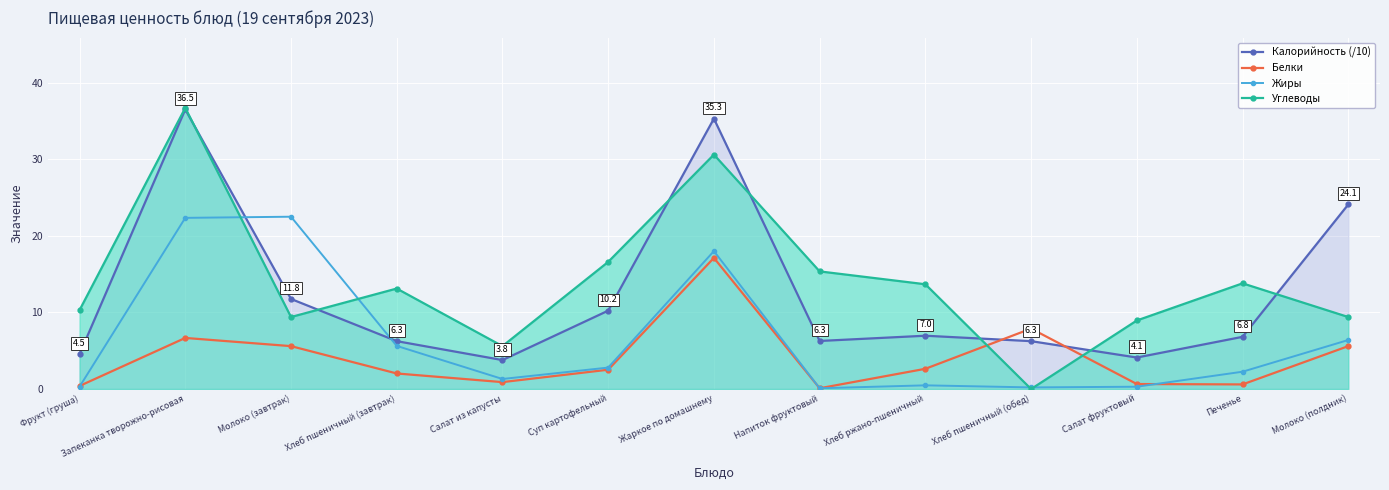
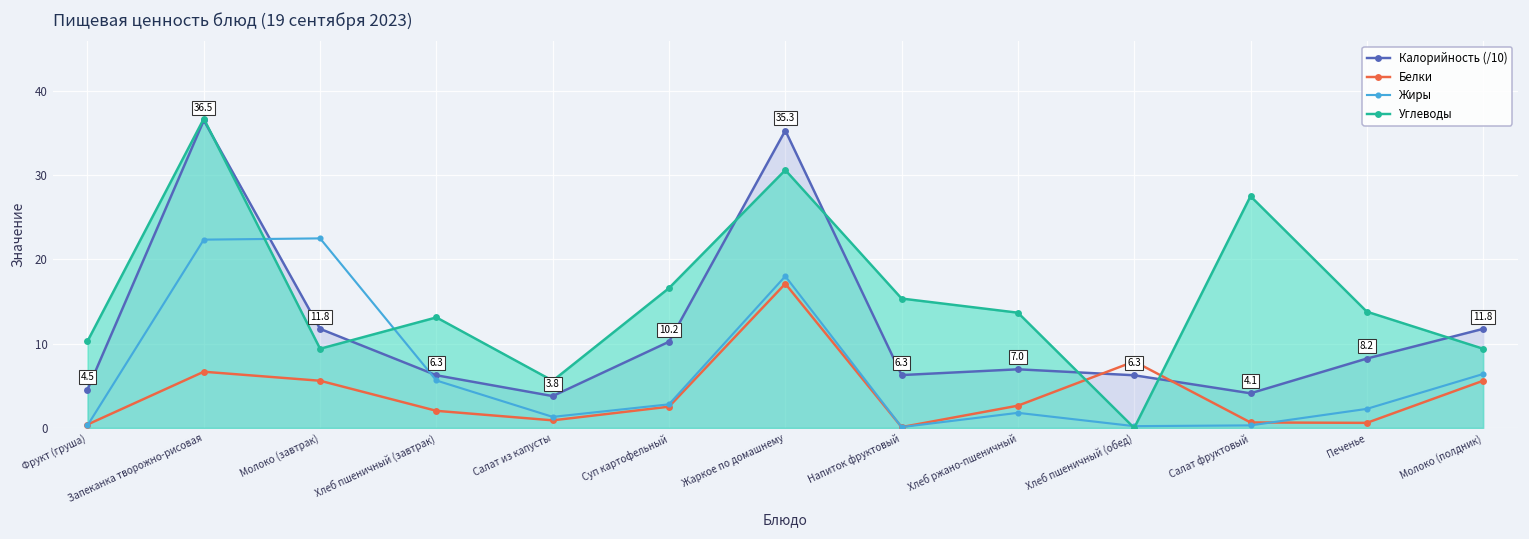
  {
    "Калорийность (/10)": {
-     "Печенье": 6.8,
-     "Молоко (полдник)": 24.1
+     "Печенье": 8.2,
+     "Молоко (полдник)": 11.8
    },
    "Белки": {
      "Запеканка творожно-рисовая": 7,
      "Молоко (завтрак)": 6,
      "Хлеб пшеничный (завтрак)": 2,
      "Салат из капусты": 1,
      "Жаркое по домашнему": 17,
      "Хлеб ржано-пшеничный": 3,
      "Салат фруктовый": 1,
      "Печенье": 1,
      "Молоко (полдник)": 6
    },
    "Жиры": {
      "Запеканка творожно-рисовая": 22,
      "Молоко (завтрак)": 23,
      "Хлеб пшеничный (завтрак)": 6,
      "Салат из капусты": 1,
      "Жаркое по домашнему": 18,
-     "Хлеб ржано-пшеничный": 0,
+     "Хлеб ржано-пшеничный": 2,
      "Салат фруктовый": 0,
      "Печенье": 2,
      "Молоко (полдник)": 6
    },
    "Углеводы": {
      "Фрукт (груша)": 10,
      "Молоко (завтрак)": 9,
      "Хлеб пшеничный (завтрак)": 13,
      "Суп картофельный": 17,
      "Жаркое по домашнему": 31,
      "Напиток фруктовый": 15,
      "Хлеб ржано-пшеничный": 14,
-     "Салат фруктовый": 9,
+     "Салат фруктовый": 28,
      "Печенье": 14,
      "Молоко (полдник)": 9
    }
  }
